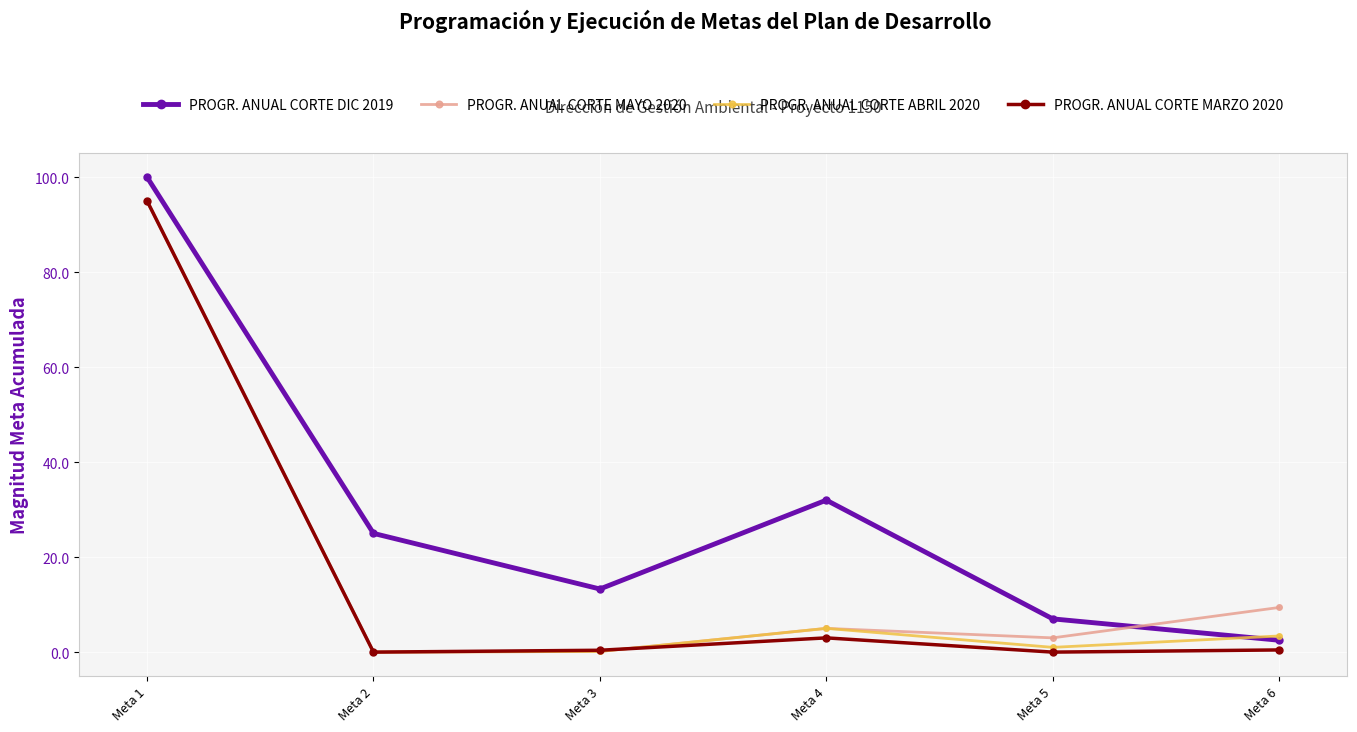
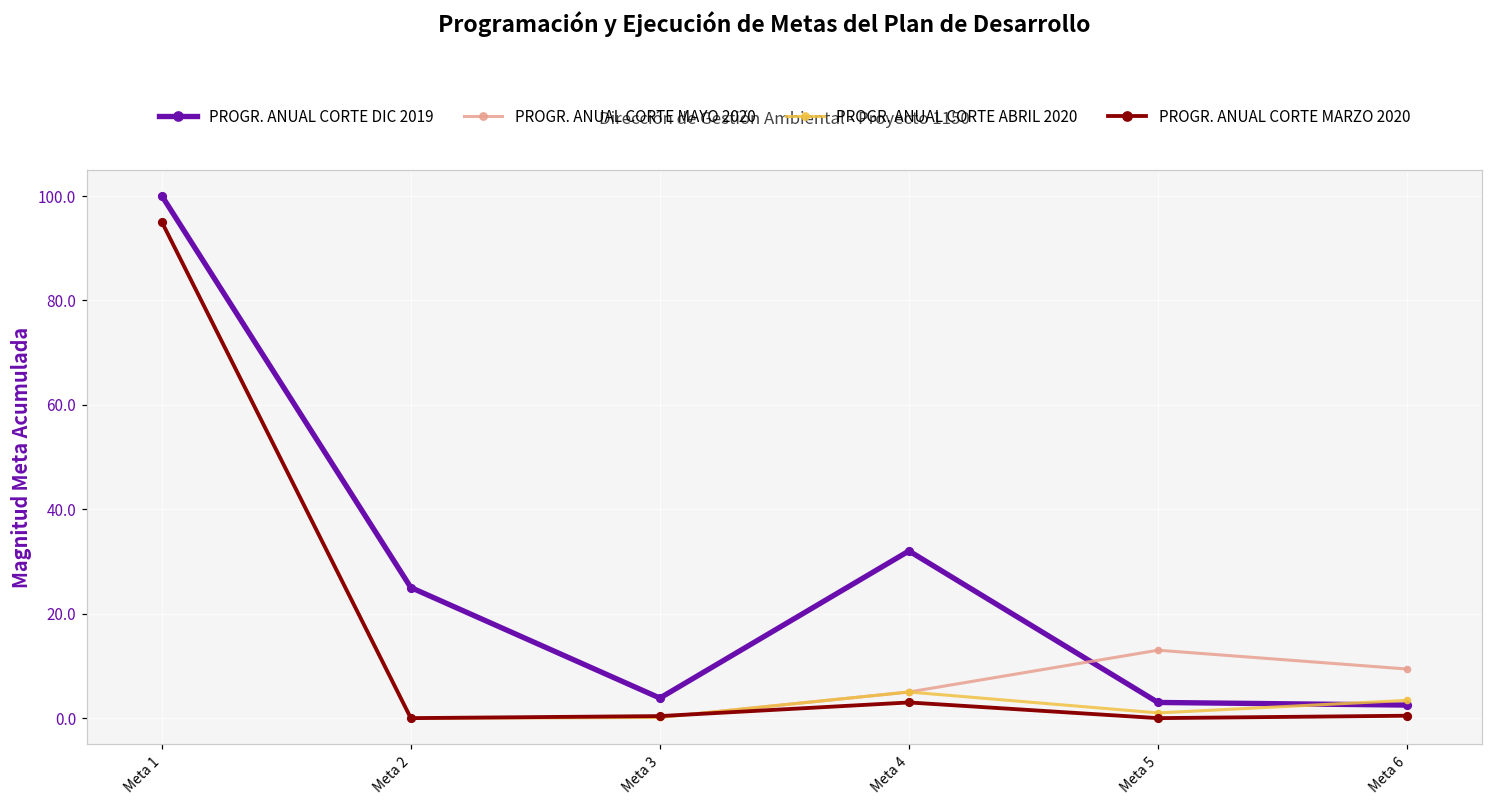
  {
    "PROGR. ANUAL CORTE DIC 2019": {
      "Meta 1": 100,
      "Meta 2": 25,
-     "Meta 3": 13,
+     "Meta 3": 4,
      "Meta 4": 32,
-     "Meta 5": 7,
+     "Meta 5": 3,
      "Meta 6": 3
    },
    "PROGR. ANUAL CORTE MAYO 2020": {
-     "Meta 5": 3,
+     "Meta 5": 13,
      "Meta 6": 9
    },
    "PROGR. ANUAL CORTE ABRIL 2020": {
      "Meta 5": 1,
      "Meta 6": 3
    },
    "PROGR. ANUAL CORTE MARZO 2020": {
      "Meta 4": 3,
      "Meta 5": 0,
      "Meta 6": 0
    }
  }
